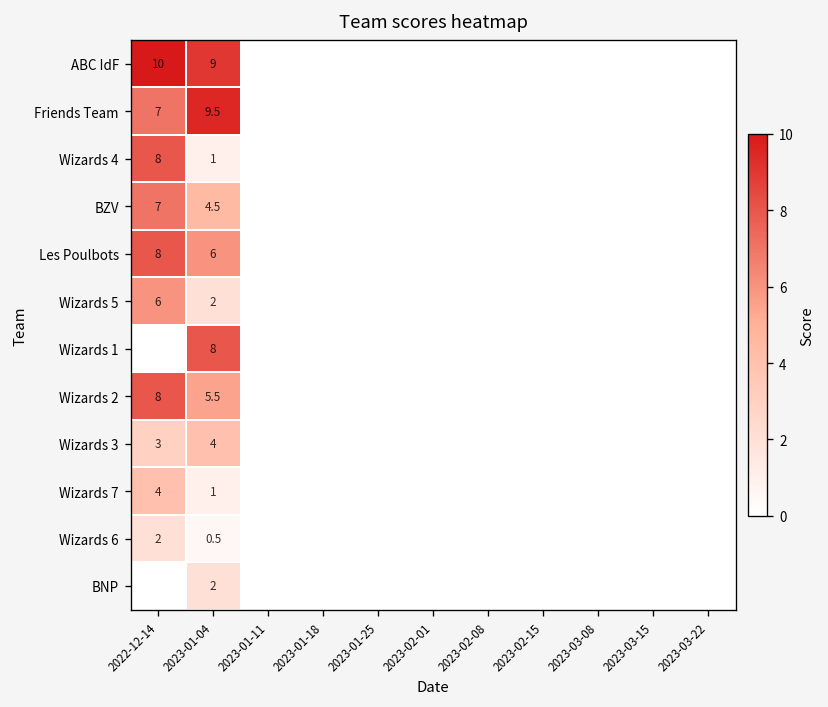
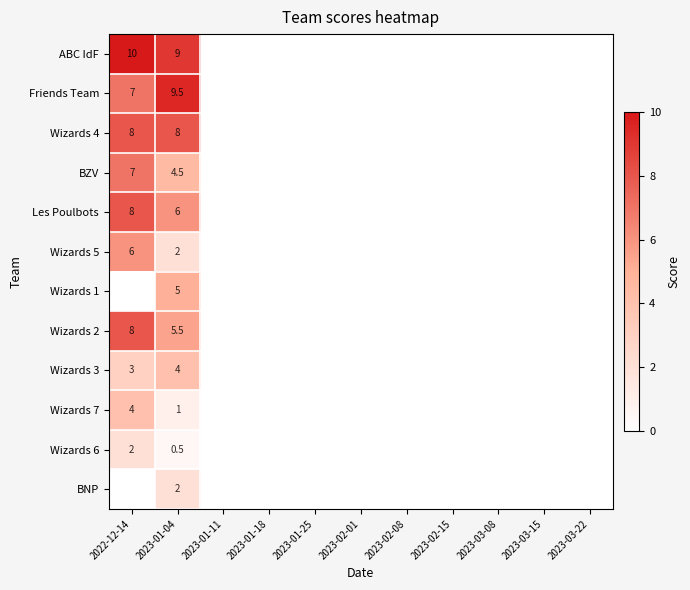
  {
    "ABC IdF": {
      "2022-12-14": 10,
      "2023-01-04": 9
    },
    "Friends Team": {
      "2022-12-14": 7,
      "2023-01-04": 9.5
    },
    "Wizards 4": {
      "2022-12-14": 8,
-     "2023-01-04": 1
+     "2023-01-04": 8
    },
    "BZV": {
      "2022-12-14": 7,
      "2023-01-04": 4.5
    },
    "Les Poulbots": {
      "2022-12-14": 8,
      "2023-01-04": 6
    },
    "Wizards 5": {
      "2022-12-14": 6,
      "2023-01-04": 2
    },
    "Wizards 1": {
-     "2023-01-04": 8
+     "2023-01-04": 5
    },
    "Wizards 2": {
      "2022-12-14": 8,
      "2023-01-04": 5.5
    },
    "Wizards 3": {
      "2022-12-14": 3,
      "2023-01-04": 4
    },
    "Wizards 7": {
      "2022-12-14": 4,
      "2023-01-04": 1
    },
    "Wizards 6": {
      "2022-12-14": 2,
      "2023-01-04": 0.5
    },
    "BNP": {
      "2023-01-04": 2
    }
  }
